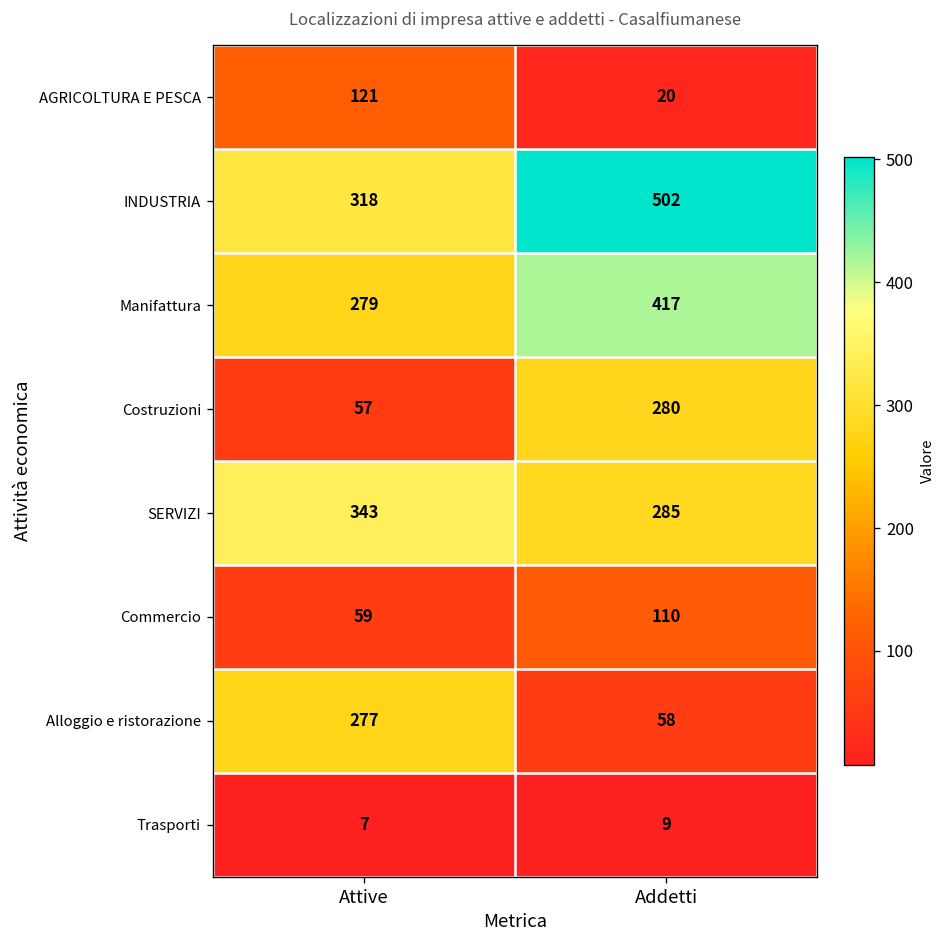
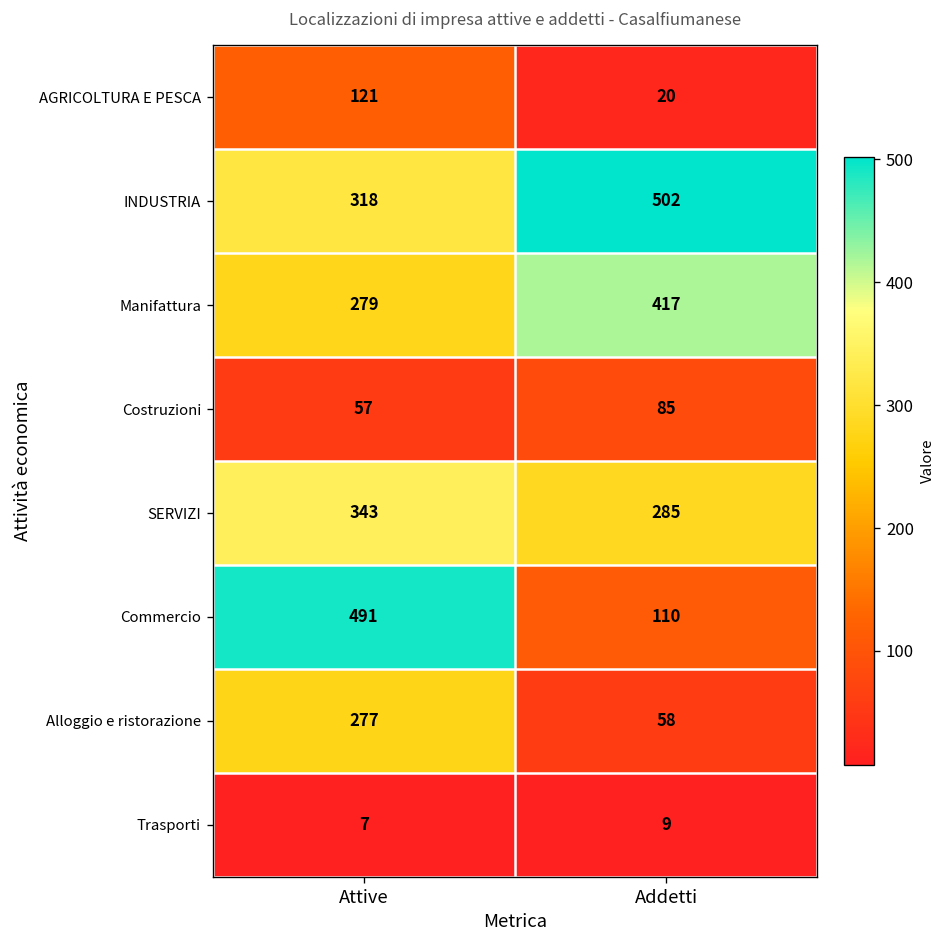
  {
    "AGRICOLTURA E PESCA": {
      "Attive": 121,
      "Addetti": 20
    },
    "INDUSTRIA": {
      "Attive": 318,
      "Addetti": 502
    },
    "Manifattura": {
      "Attive": 279,
      "Addetti": 417
    },
    "Costruzioni": {
      "Attive": 57,
-     "Addetti": 280
+     "Addetti": 85
    },
    "SERVIZI": {
      "Attive": 343,
      "Addetti": 285
    },
    "Commercio": {
-     "Attive": 59,
+     "Attive": 491,
      "Addetti": 110
    },
    "Alloggio e ristorazione": {
      "Attive": 277,
      "Addetti": 58
    },
    "Trasporti": {
      "Attive": 7,
      "Addetti": 9
    }
  }
